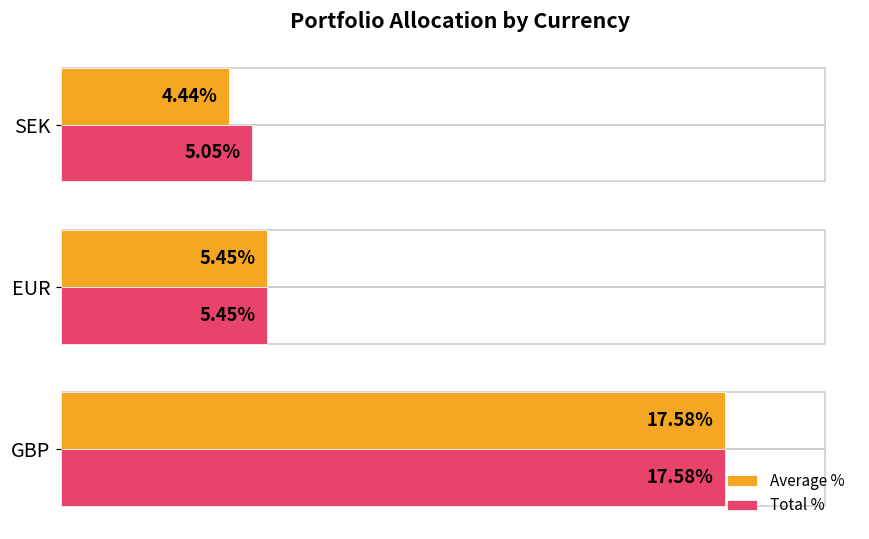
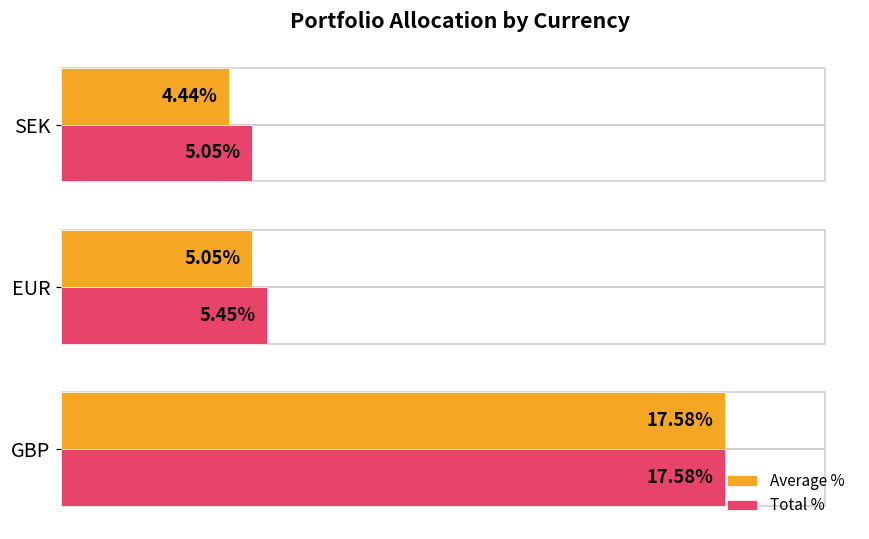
  {
    "Average %": {
      "SEK": "4.44%",
-     "EUR": "5.45%",
+     "EUR": "5.05%",
      "GBP": "17.58%"
    },
    "Total %": {
      "SEK": "5.05%",
      "EUR": "5.45%",
      "GBP": "17.58%"
    }
  }
